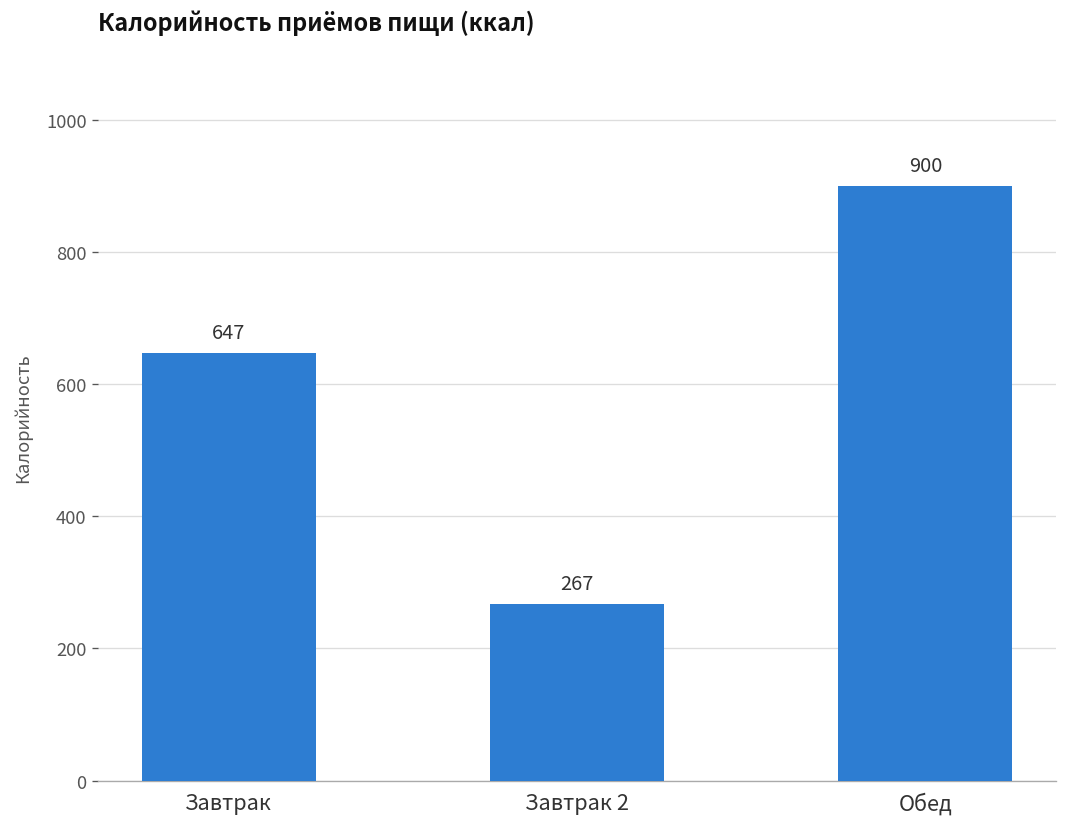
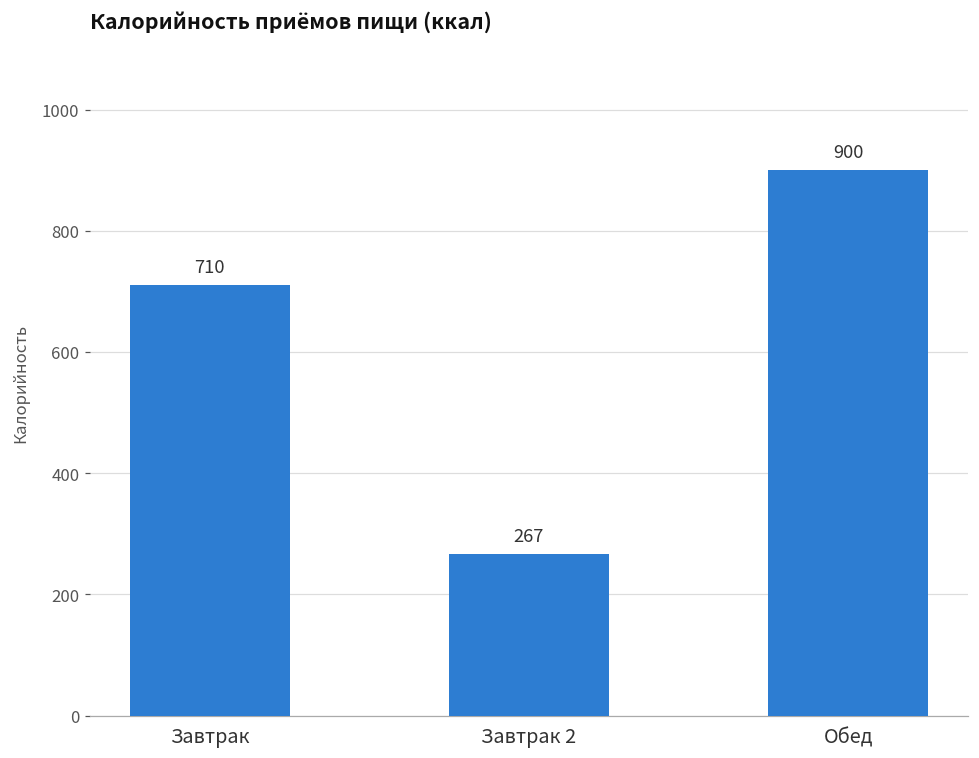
  {
-   "Завтрак": 647,
+   "Завтрак": 710,
    "Завтрак 2": 267,
    "Обед": 900
  }
